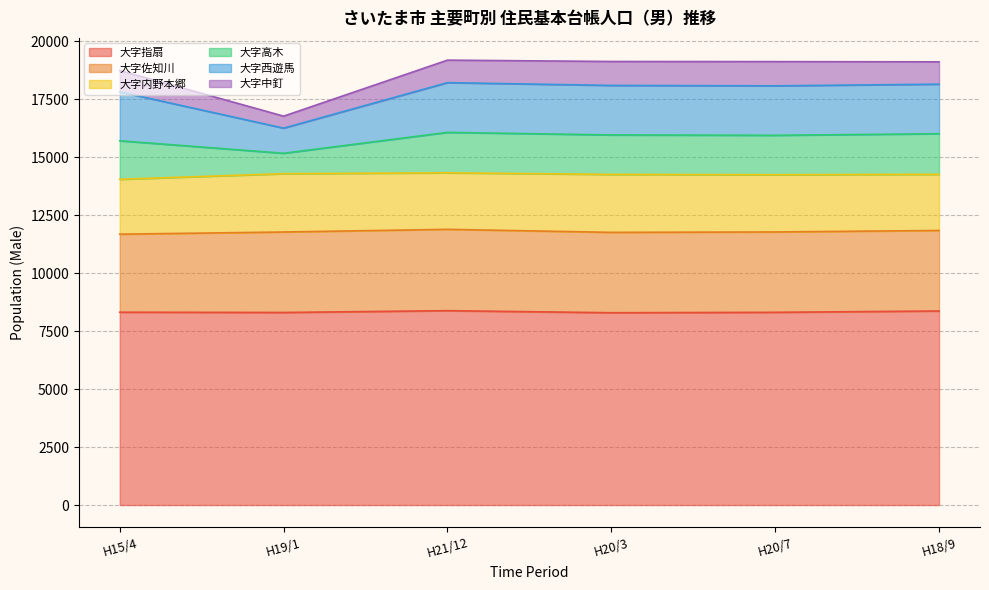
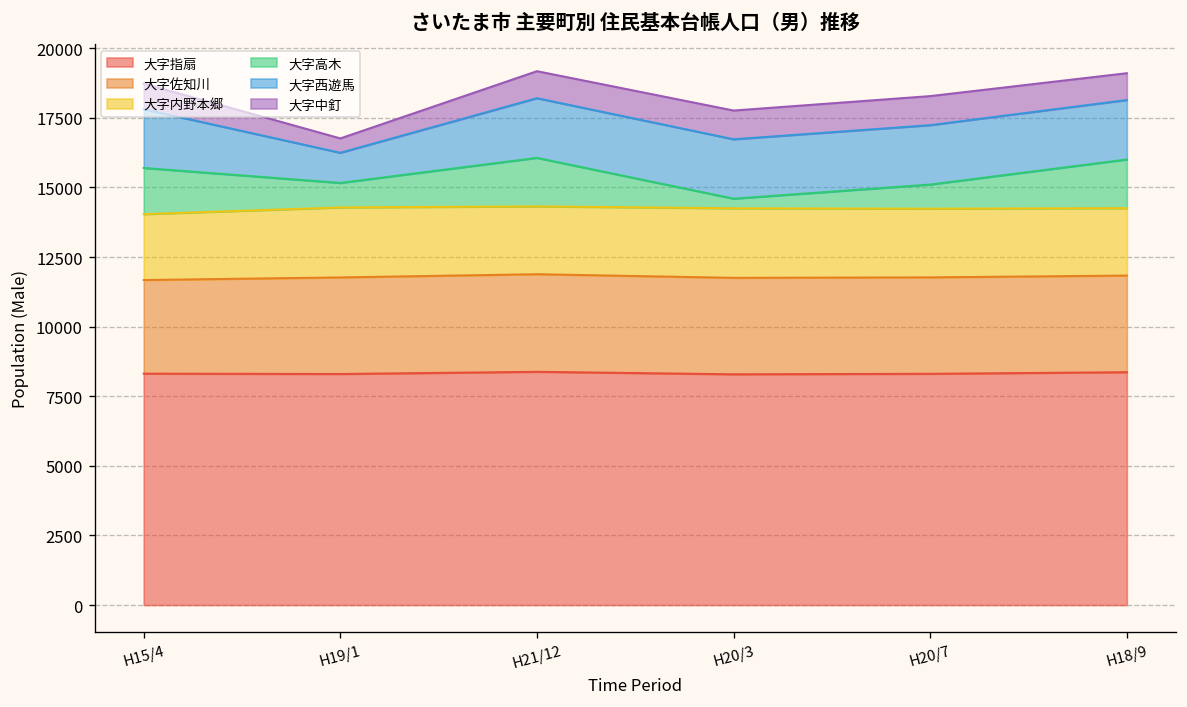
  {
    "大字内野本郷": {
      "H15/4": 2400,
      "H19/1": 2500,
      "H21/12": 2400,
      "H20/3": 2500,
      "H20/7": 2500,
      "H18/9": 2400
    },
    "大字高木": {
      "H15/4": 1700,
      "H19/1": 900,
      "H21/12": 1700,
-     "H20/3": 1700,
-     "H20/7": 1700,
+     "H20/3": 300,
+     "H20/7": 900,
      "H18/9": 1700
    },
    "大字西遊馬": {
      "H19/1": 1100,
      "H21/12": 2100,
      "H20/3": 2100,
      "H20/7": 2100,
      "H18/9": 2100
    },
    "大字中釘": {
      "H19/1": 500,
      "H21/12": 1000,
      "H20/3": 1000,
      "H20/7": 1000,
      "H18/9": 1000
    }
  }
